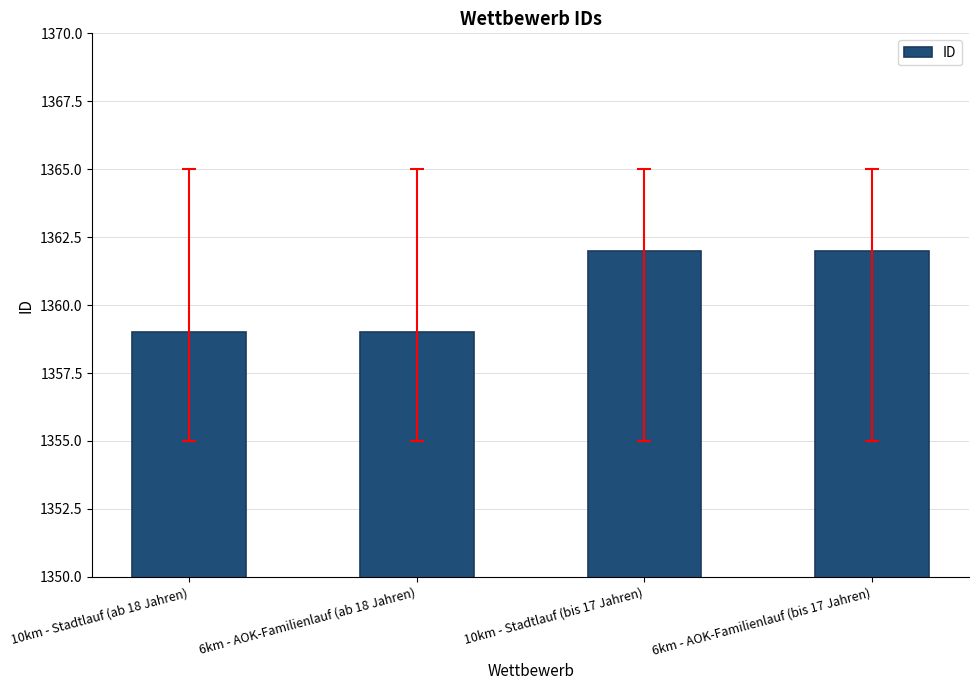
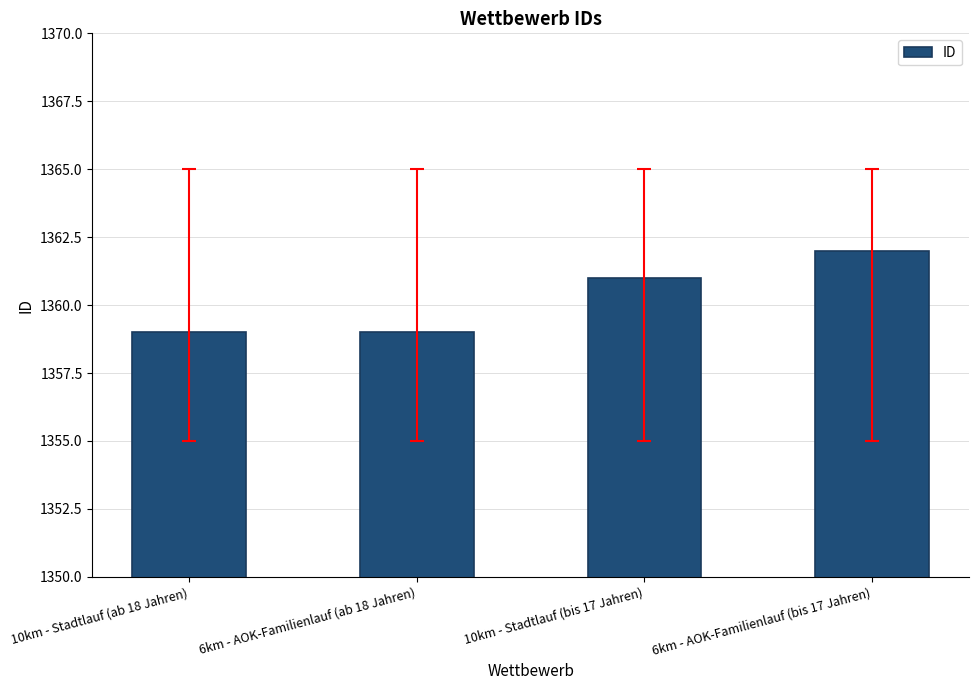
  {
    "ID": {
      "10km - Stadtlauf (ab 18 Jahren)": 1359,
      "6km - AOK-Familienlauf (ab 18 Jahren)": 1359,
-     "10km - Stadtlauf (bis 17 Jahren)": 1362,
+     "10km - Stadtlauf (bis 17 Jahren)": 1361,
      "6km - AOK-Familienlauf (bis 17 Jahren)": 1362
    }
  }
